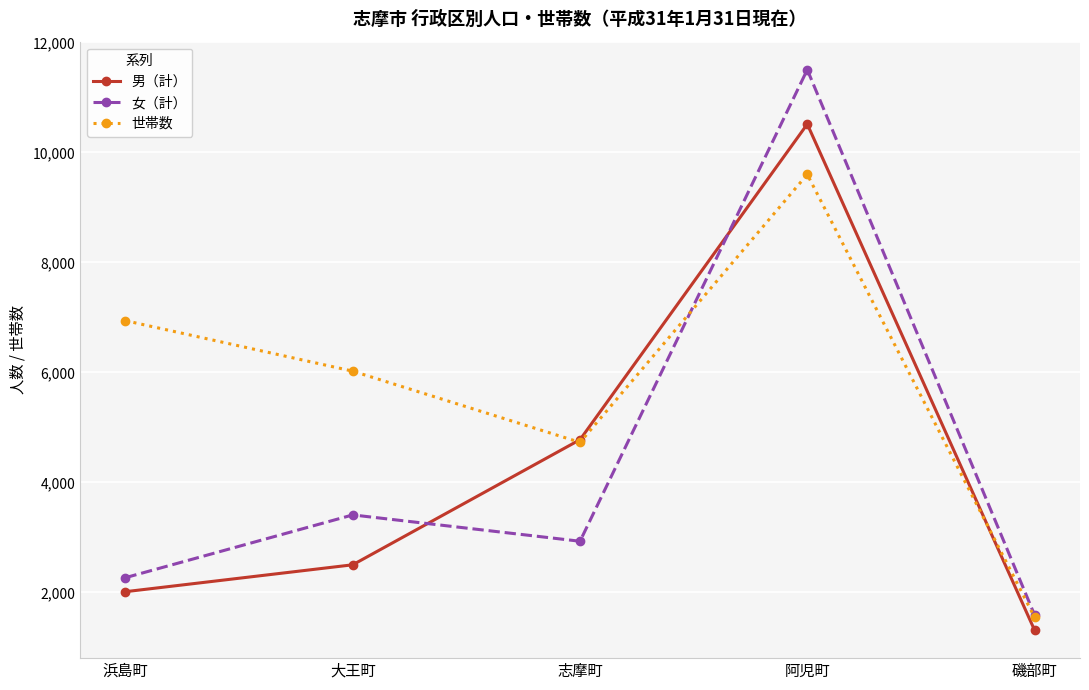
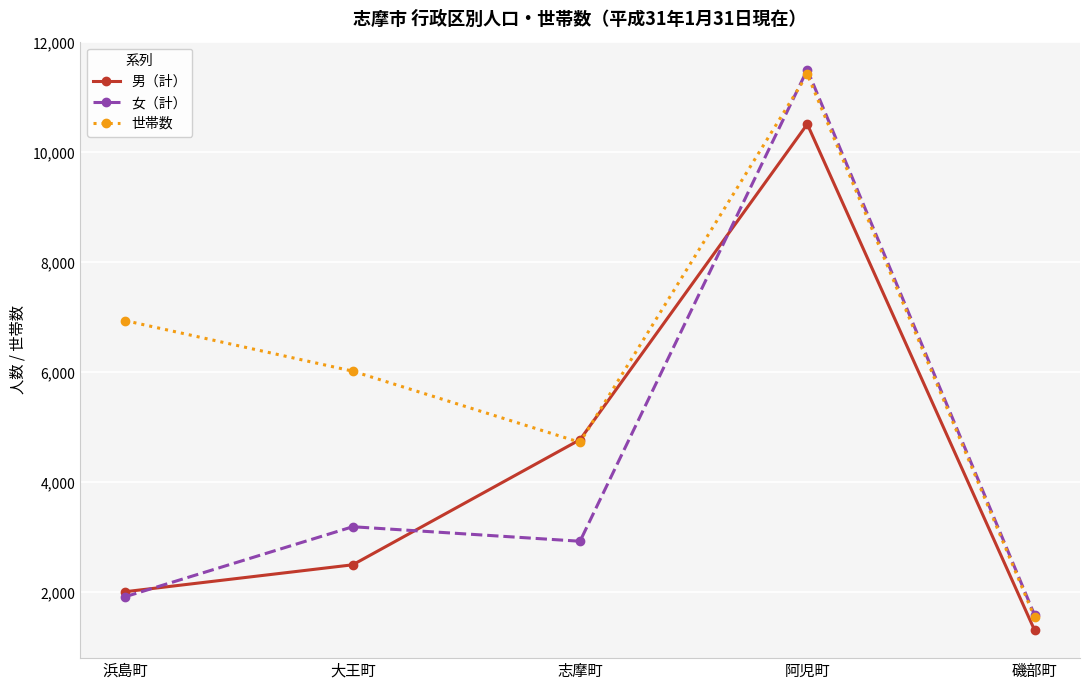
  {
    "男（計）": {
      "浜島町": "2,000",
      "大王町": "2,500",
      "志摩町": "4,800",
      "阿児町": "10,500",
      "磯部町": "1,300"
    },
    "女（計）": {
-     "浜島町": "2,300",
-     "大王町": "3,400",
+     "浜島町": "1,900",
+     "大王町": "3,200",
      "志摩町": "2,900",
      "阿児町": "11,500"
    },
    "世帯数": {
      "浜島町": "6,900",
      "大王町": "6,000",
      "志摩町": "4,700",
-     "阿児町": "9,600"
+     "阿児町": "11,400"
    }
  }
